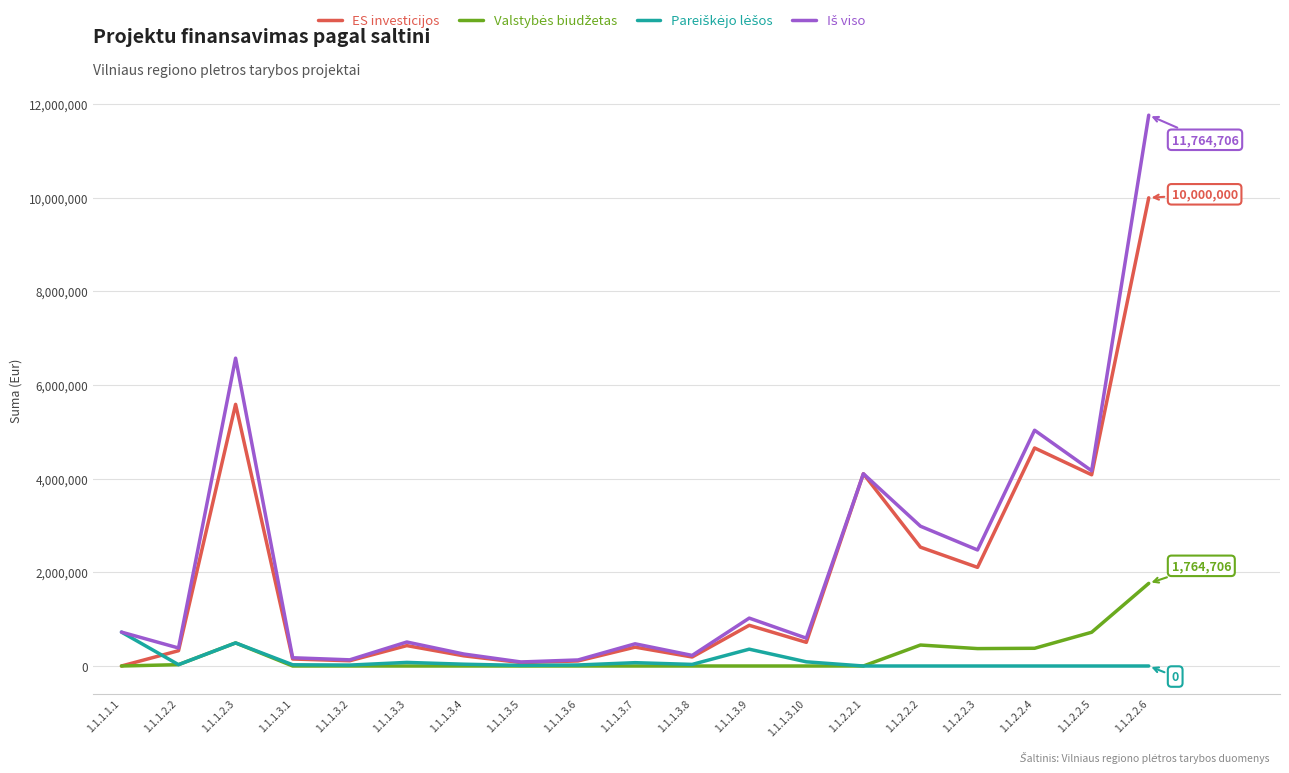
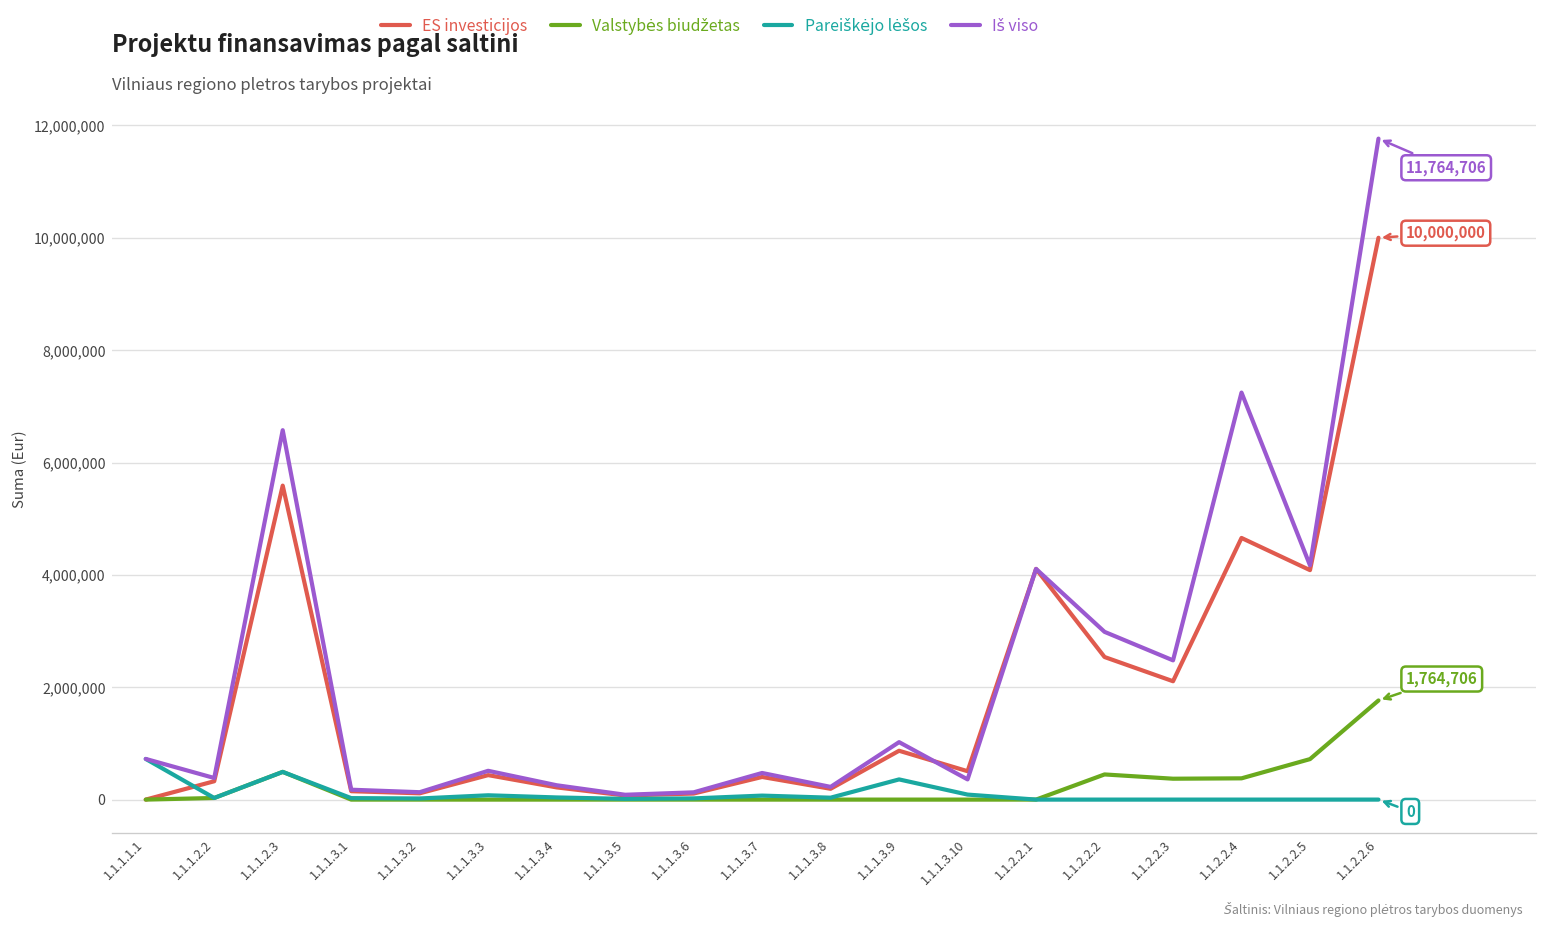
  {
    "ES investicijos": {
      "1.1.1.2.2": "300,000",
      "1.1.1.2.3": "5,600,000",
      "1.1.1.3.3": "400,000",
      "1.1.1.3.7": "400,000",
      "1.1.1.3.9": "900,000",
      "1.1.1.3.10": "500,000",
      "1.1.2.2.2": "2,500,000",
      "1.1.2.2.3": "2,100,000",
      "1.1.2.2.4": "4,700,000",
      "1.1.2.2.5": "4,100,000"
    },
    "Valstybės biudžetas": {
      "1.1.1.3.3": "0",
      "1.1.1.3.7": "0",
      "1.1.1.3.9": "0",
      "1.1.1.3.10": "0",
      "1.1.2.2.2": "400,000",
      "1.1.2.2.3": "400,000",
      "1.1.2.2.4": "400,000",
      "1.1.2.2.5": "700,000"
    },
    "Pareiškėjo lėšos": {
      "1.1.1.3.3": "100,000",
      "1.1.1.3.7": "100,000",
      "1.1.1.3.9": "400,000",
      "1.1.1.3.10": "100,000",
      "1.1.2.2.2": "0",
      "1.1.2.2.3": "0",
      "1.1.2.2.4": "0",
      "1.1.2.2.5": "0"
    },
    "Iš viso": {
      "1.1.1.2.2": "400,000",
      "1.1.1.2.3": "6,600,000",
      "1.1.1.3.3": "500,000",
      "1.1.1.3.7": "500,000",
      "1.1.1.3.9": "1,000,000",
-     "1.1.1.3.10": "600,000",
+     "1.1.1.3.10": "400,000",
      "1.1.2.2.2": "3,000,000",
      "1.1.2.2.3": "2,500,000",
-     "1.1.2.2.4": "5,000,000",
+     "1.1.2.2.4": "7,200,000",
      "1.1.2.2.5": "4,200,000"
    }
  }
